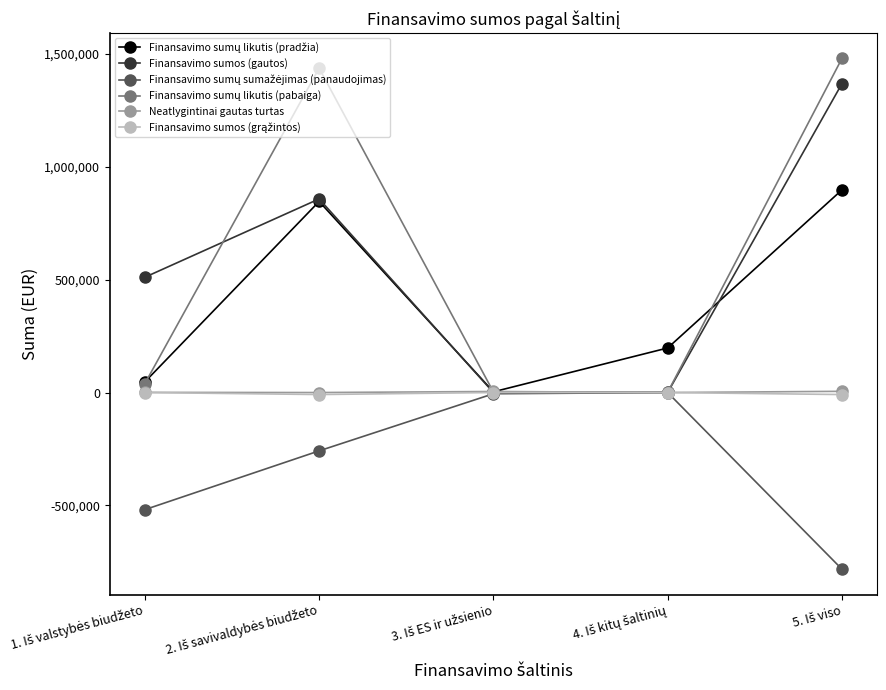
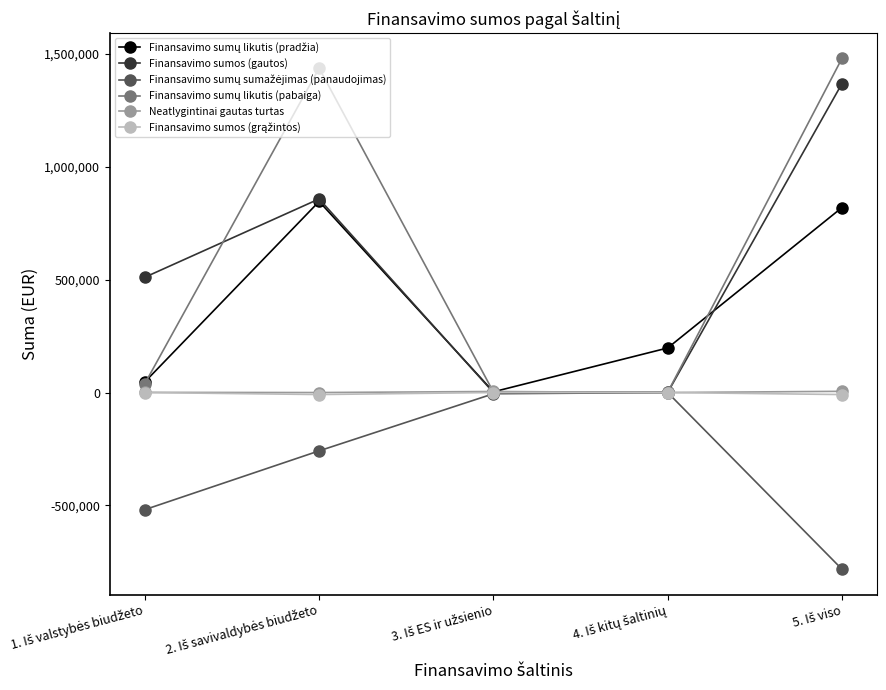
  {
    "Finansavimo sumų likutis (pradžia)": {
      "2. Iš savivaldybės biudžeto": "850,000",
      "4. Iš kitų šaltinių": "200,000",
-     "5. Iš viso": "900,000"
+     "5. Iš viso": "820,000"
    }
  }
